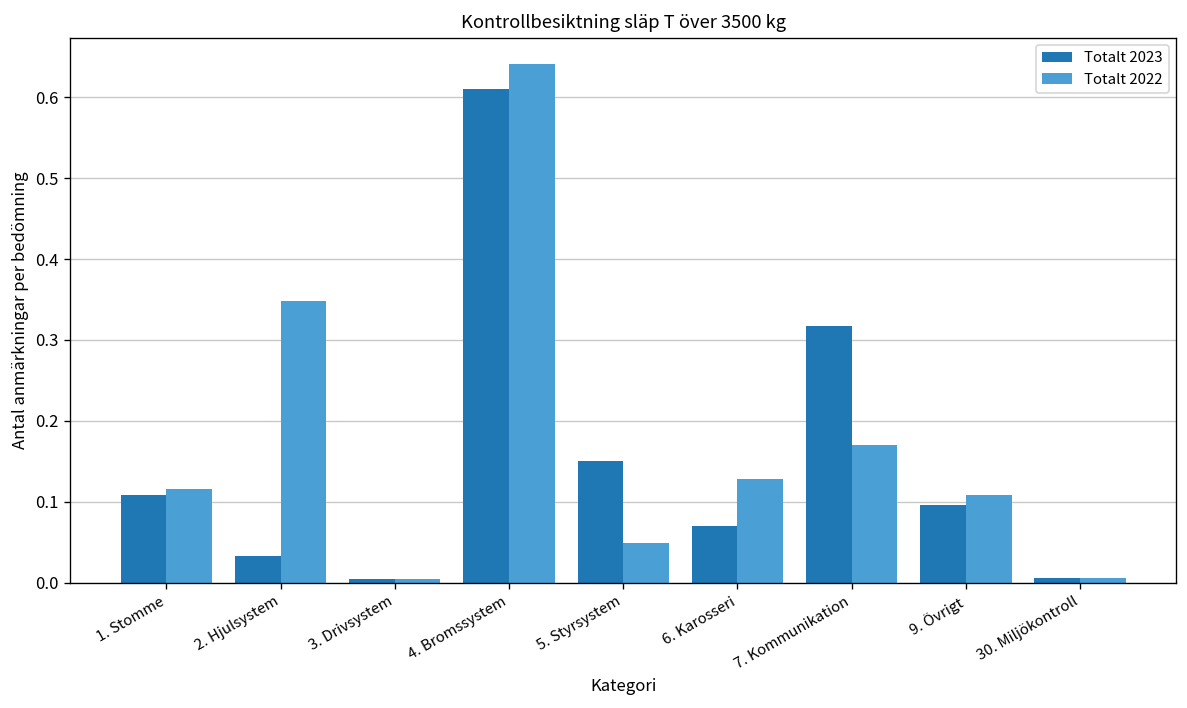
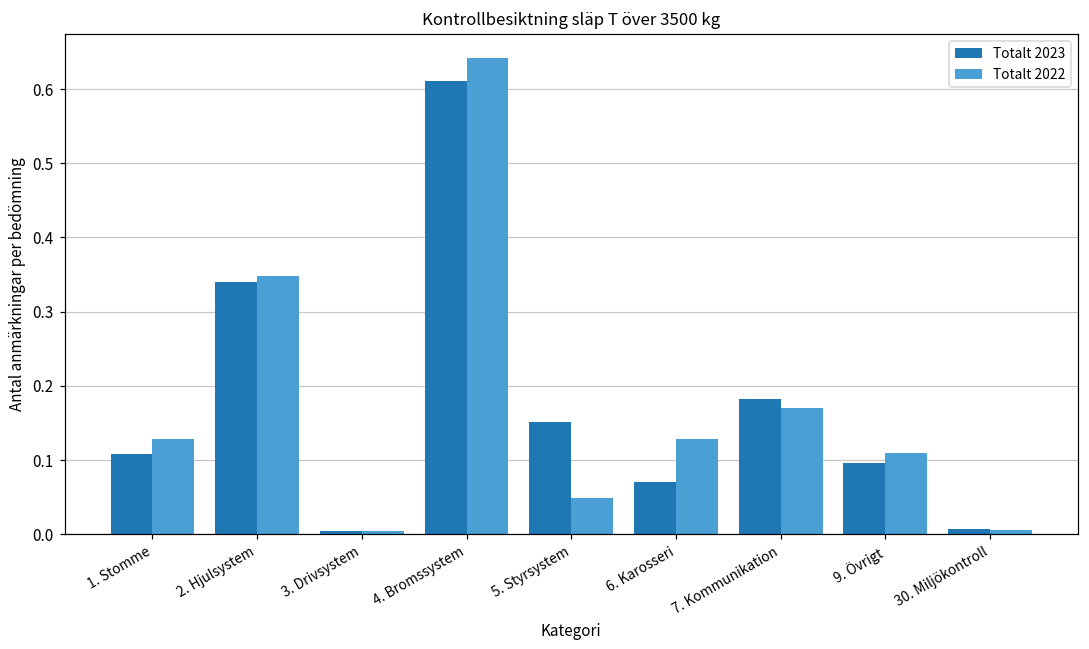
  {
    "Totalt 2023": {
      "1. Stomme": 0.11,
-     "2. Hjulsystem": 0.03,
+     "2. Hjulsystem": 0.34,
      "3. Drivsystem": 0.00,
      "4. Bromssystem": 0.61,
      "5. Styrsystem": 0.15,
      "6. Karosseri": 0.07,
-     "7. Kommunikation": 0.32,
+     "7. Kommunikation": 0.18,
      "9. Övrigt": 0.10,
      "30. Miljökontroll": 0.01
    },
    "Totalt 2022": {
-     "1. Stomme": 0.12,
+     "1. Stomme": 0.13,
      "2. Hjulsystem": 0.35,
      "3. Drivsystem": 0.00,
      "4. Bromssystem": 0.64,
      "5. Styrsystem": 0.05,
      "6. Karosseri": 0.13,
      "7. Kommunikation": 0.17,
      "9. Övrigt": 0.11,
      "30. Miljökontroll": 0.01
    }
  }
